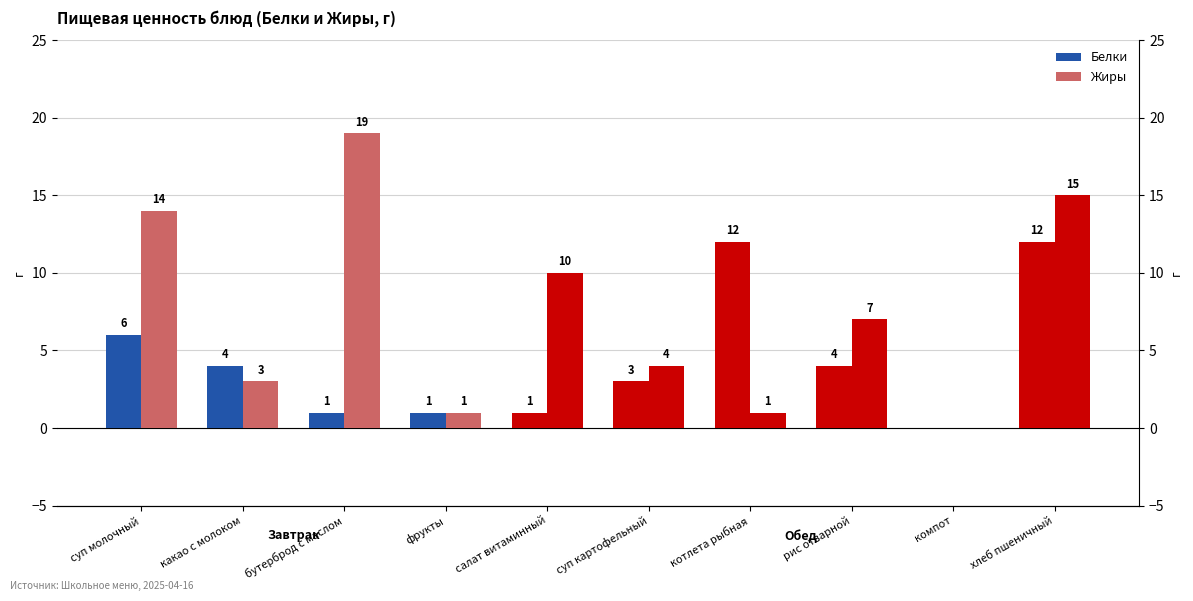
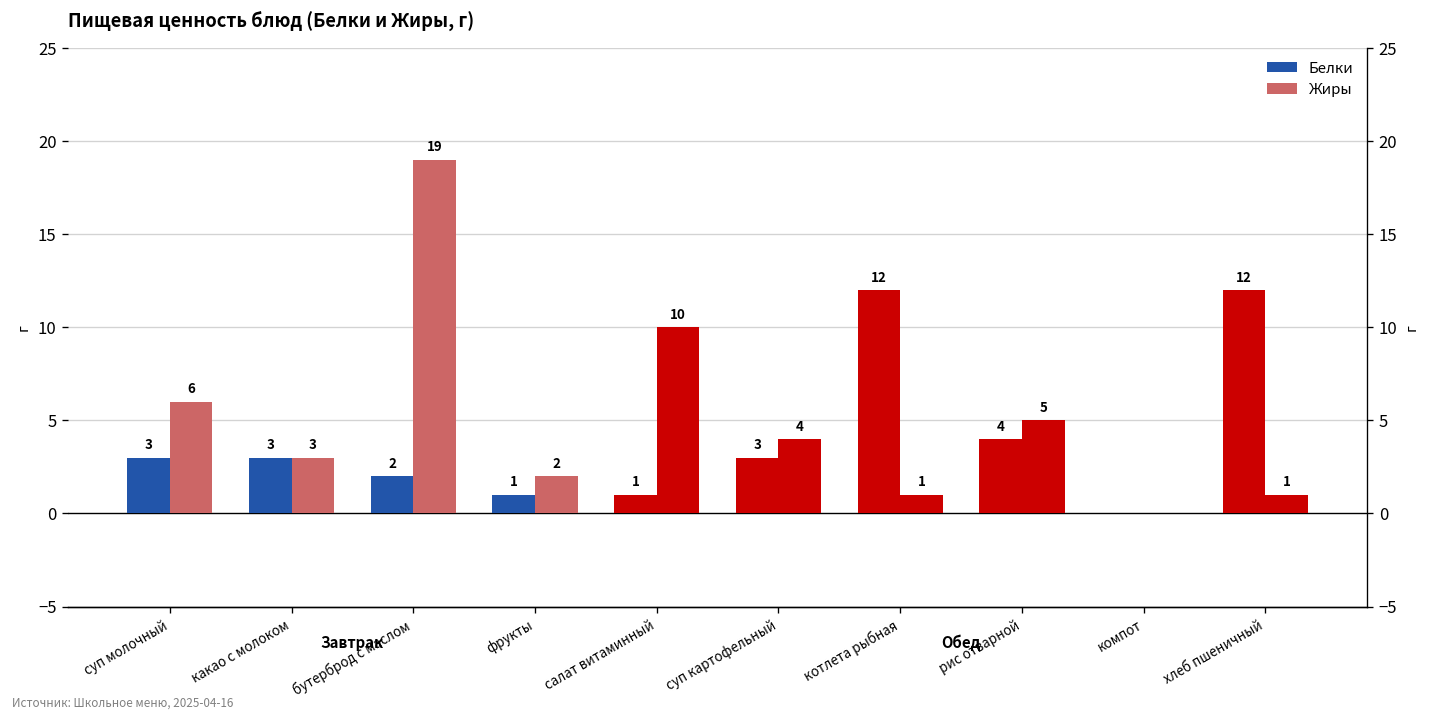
  {
    "Белки": {
-     "суп молочный": 6,
-     "какао с молоком": 4,
-     "бутерброд с маслом": 1,
+     "суп молочный": 3,
+     "какао с молоком": 3,
+     "бутерброд с маслом": 2,
      "фрукты": 1,
      "салат витаминный": 1,
      "суп картофельный": 3,
      "котлета рыбная": 12,
      "рис отварной": 4,
      "хлеб пшеничный": 12
    },
    "Жиры": {
-     "суп молочный": 14,
+     "суп молочный": 6,
      "какао с молоком": 3,
      "бутерброд с маслом": 19,
-     "фрукты": 1,
+     "фрукты": 2,
      "салат витаминный": 10,
      "суп картофельный": 4,
      "котлета рыбная": 1,
-     "рис отварной": 7,
-     "хлеб пшеничный": 15
+     "рис отварной": 5,
+     "хлеб пшеничный": 1
    }
  }
